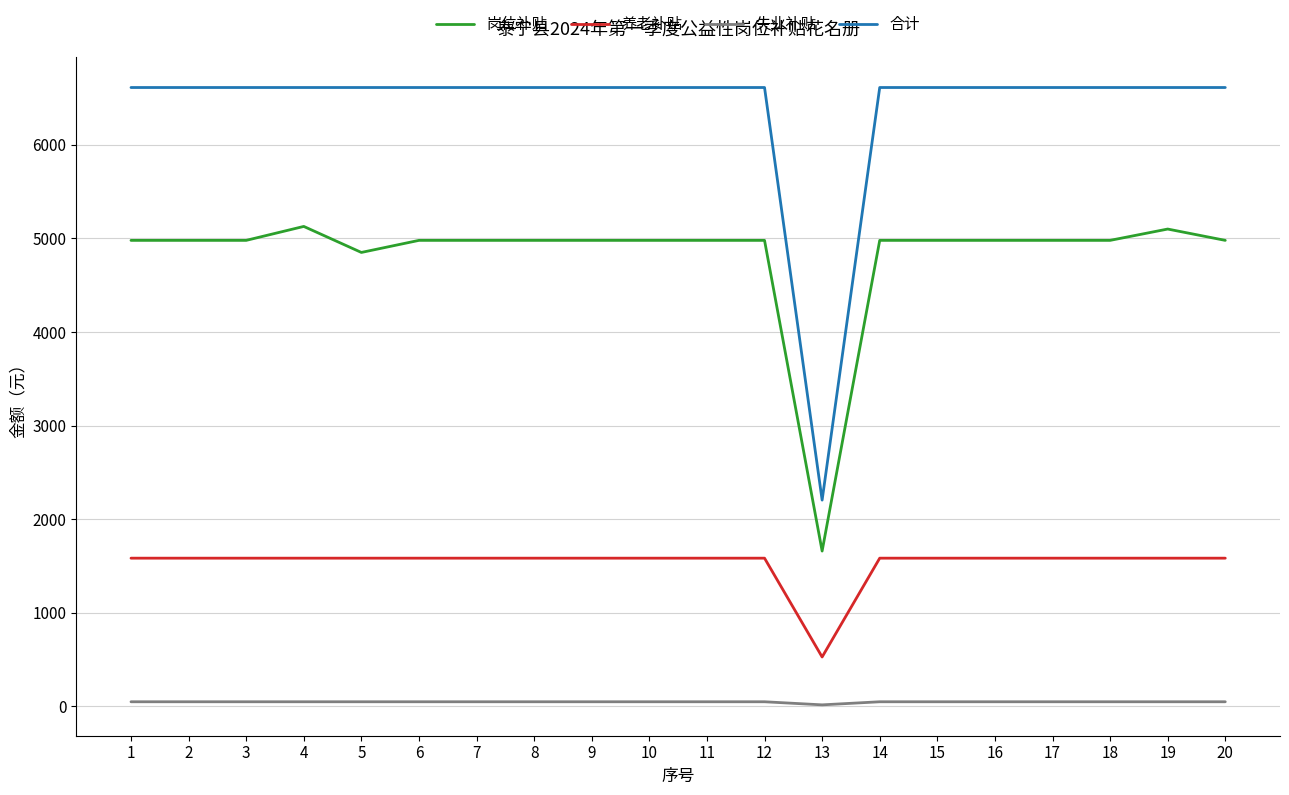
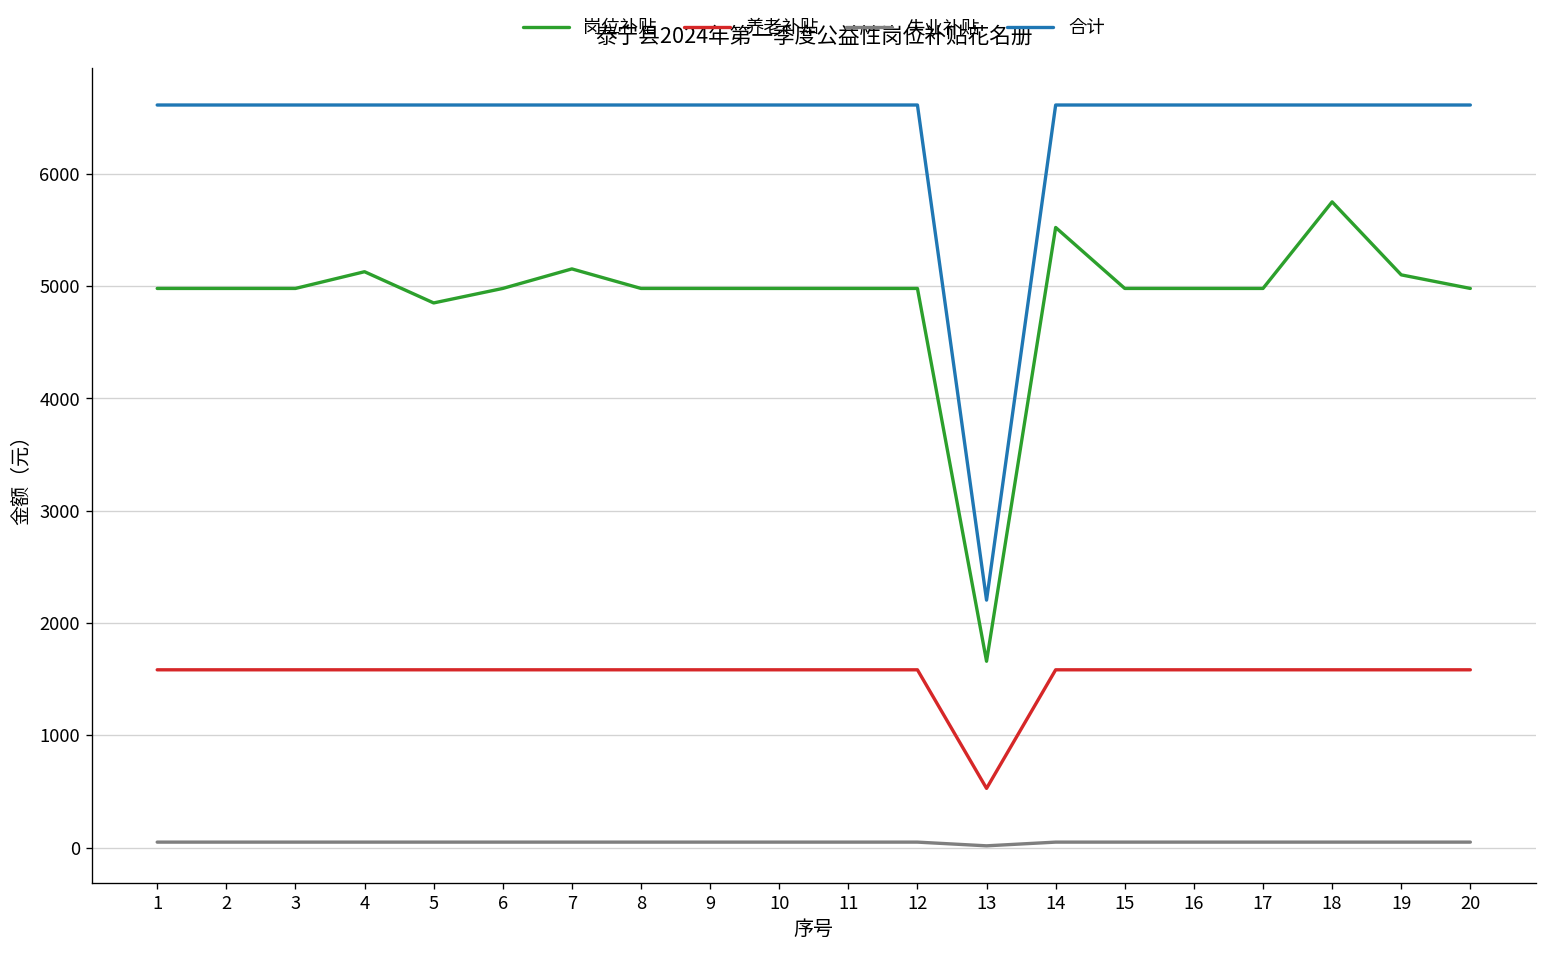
  {
    "岗位补贴": {
      "1": 5000,
      "2": 5000,
      "3": 5000,
      "4": 5100,
      "5": 4900,
      "6": 5000,
-     "7": 5000,
+     "7": 5200,
      "8": 5000,
      "9": 5000,
      "10": 5000,
      "11": 5000,
      "12": 5000,
      "13": 1700,
-     "14": 5000,
+     "14": 5500,
      "15": 5000,
      "16": 5000,
      "17": 5000,
-     "18": 5000,
+     "18": 5800,
      "19": 5100,
      "20": 5000
    },
    "养老补贴": {
      "1": 1600,
      "2": 1600,
      "3": 1600,
      "4": 1600,
      "5": 1600,
      "6": 1600,
      "7": 1600,
      "8": 1600,
      "9": 1600,
      "10": 1600,
      "11": 1600,
      "12": 1600,
      "13": 500,
      "14": 1600,
      "15": 1600,
      "16": 1600,
      "17": 1600,
      "18": 1600,
      "19": 1600,
      "20": 1600
    },
    "失业补贴": {
      "1": 0,
      "2": 0,
      "3": 0,
      "4": 0,
      "5": 0,
      "6": 0,
      "7": 0,
      "8": 0,
      "9": 0,
      "10": 0,
      "11": 0,
      "12": 0,
      "13": 0,
      "14": 0,
      "15": 0,
      "16": 0,
      "17": 0,
      "18": 0,
      "19": 0,
      "20": 0
    },
    "合计": {
      "1": 6600,
      "2": 6600,
      "3": 6600,
      "4": 6600,
      "5": 6600,
      "6": 6600,
      "7": 6600,
      "8": 6600,
      "9": 6600,
      "10": 6600,
      "11": 6600,
      "12": 6600,
      "13": 2200,
      "14": 6600,
      "15": 6600,
      "16": 6600,
      "17": 6600,
      "18": 6600,
      "19": 6600,
      "20": 6600
    }
  }
